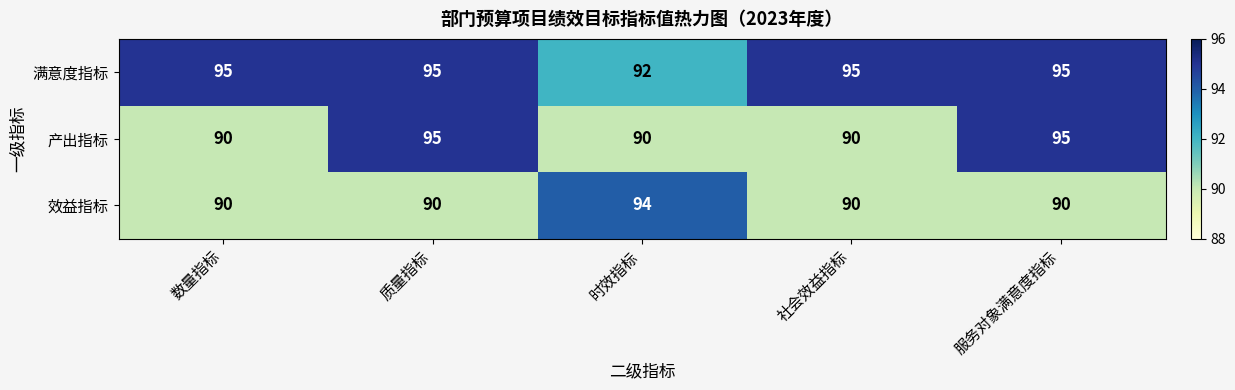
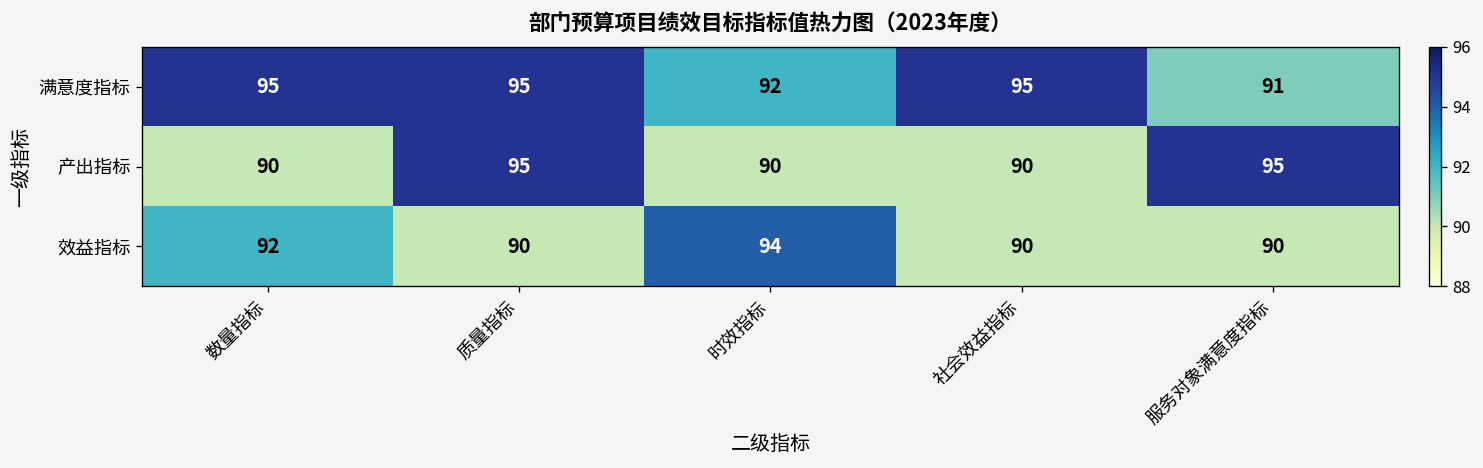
  {
    "满意度指标": {
      "数量指标": 95,
      "质量指标": 95,
      "时效指标": 92,
      "社会效益指标": 95,
-     "服务对象满意度指标": 95
+     "服务对象满意度指标": 91
    },
    "产出指标": {
      "数量指标": 90,
      "质量指标": 95,
      "时效指标": 90,
      "社会效益指标": 90,
      "服务对象满意度指标": 95
    },
    "效益指标": {
-     "数量指标": 90,
+     "数量指标": 92,
      "质量指标": 90,
      "时效指标": 94,
      "社会效益指标": 90,
      "服务对象满意度指标": 90
    }
  }
